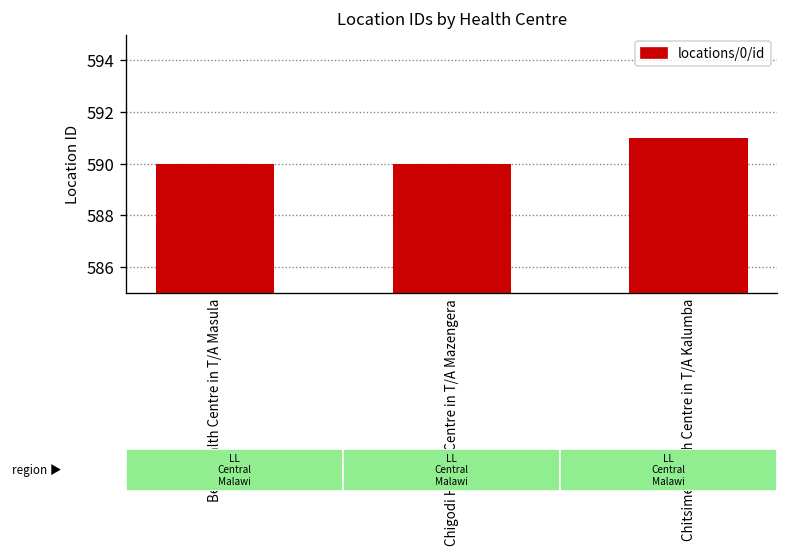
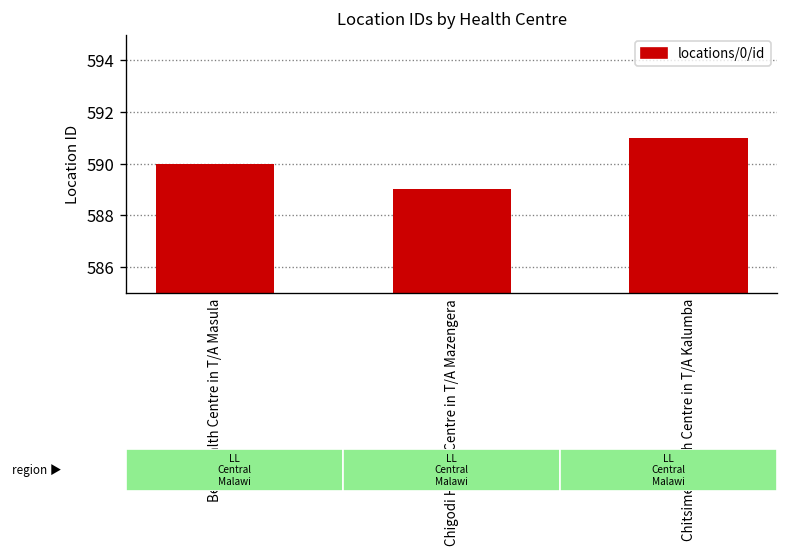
  {
    "Beni Health Centre in T/A Masula": 590,
-   "Chigodi Health Centre in T/A Mazengera": 590,
+   "Chigodi Health Centre in T/A Mazengera": 589,
    "Chitsime Health Centre in T/A Kalumba": 591
  }
